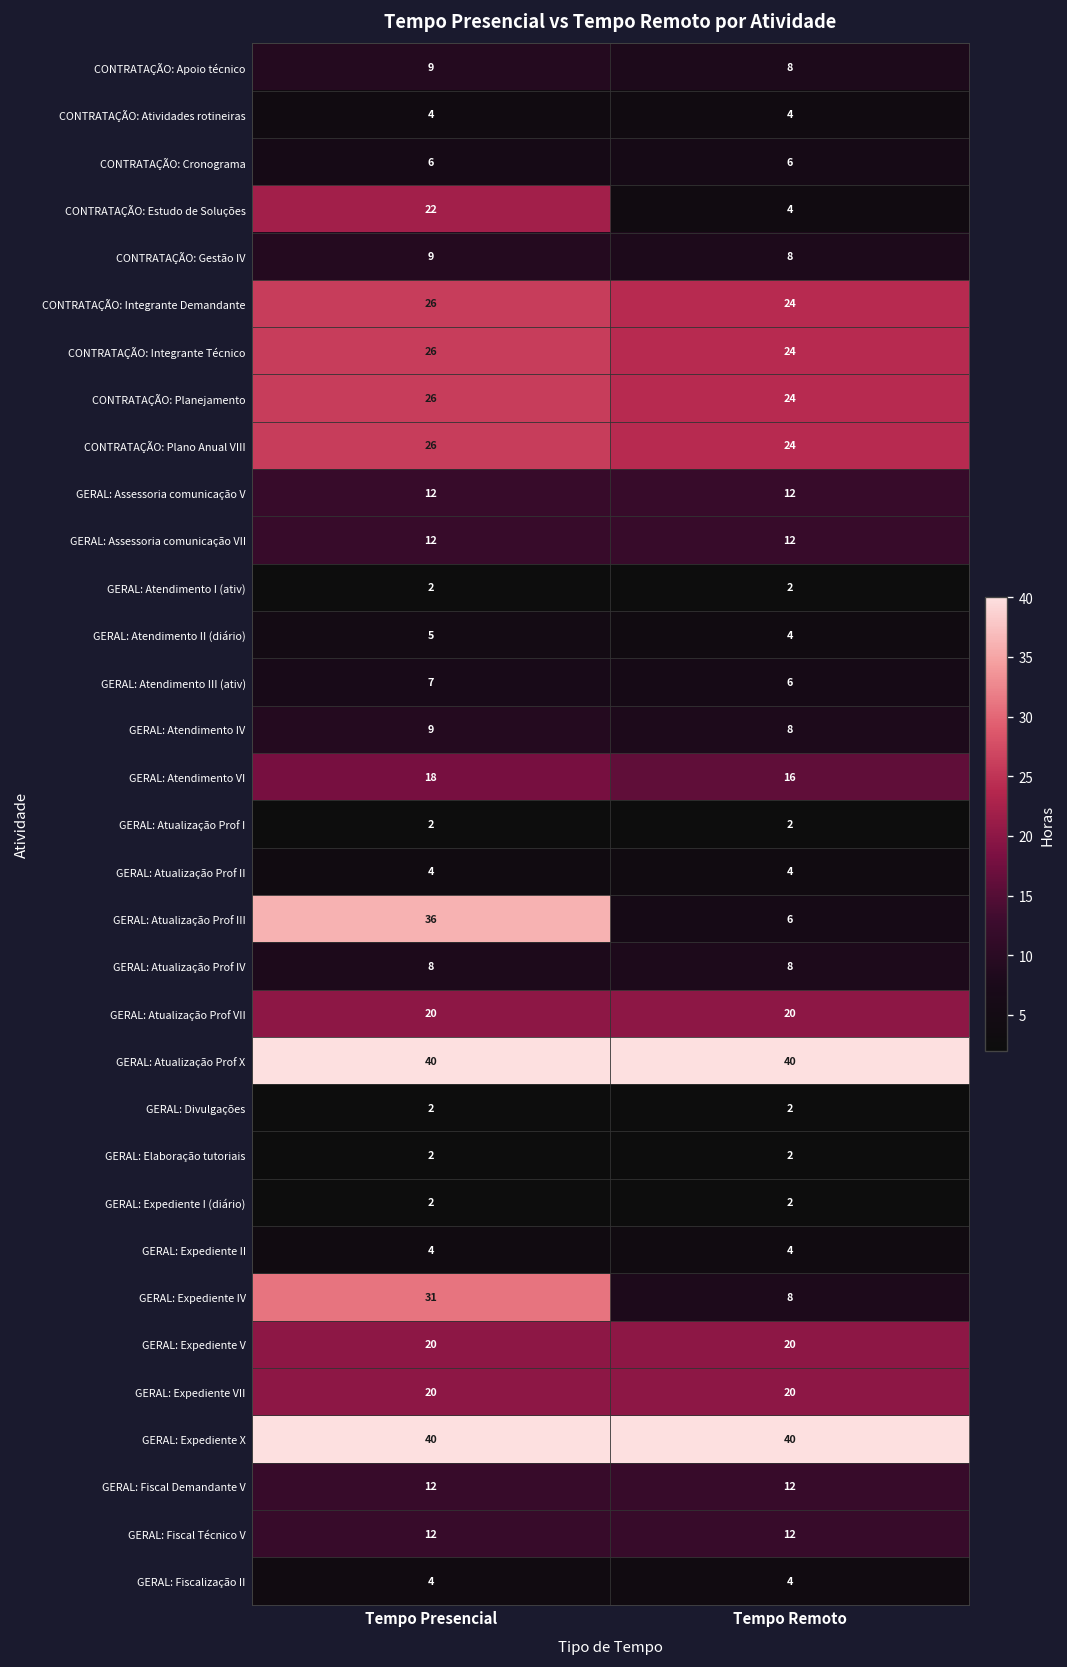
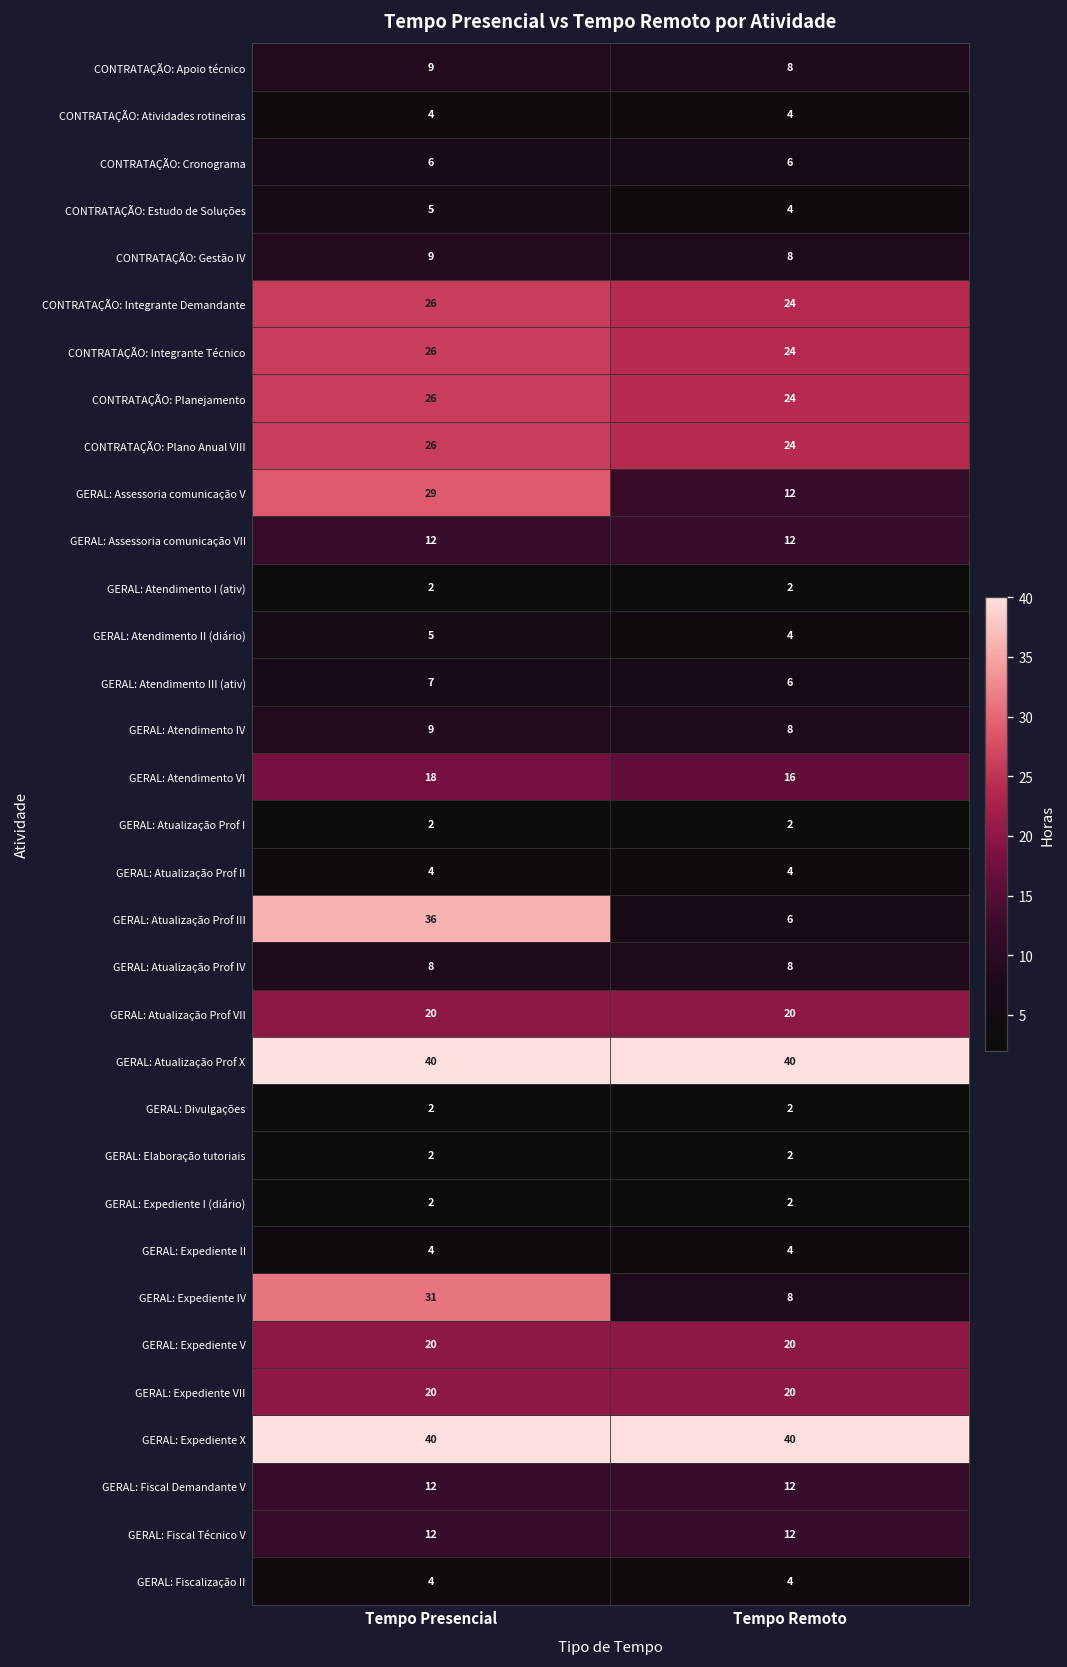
  {
    "CONTRATAÇÃO: Apoio técnico": {
      "Tempo Presencial": 9,
      "Tempo Remoto": 8
    },
    "CONTRATAÇÃO: Atividades rotineiras": {
      "Tempo Presencial": 4,
      "Tempo Remoto": 4
    },
    "CONTRATAÇÃO: Cronograma": {
      "Tempo Presencial": 6,
      "Tempo Remoto": 6
    },
    "CONTRATAÇÃO: Estudo de Soluções": {
-     "Tempo Presencial": 22,
+     "Tempo Presencial": 5,
      "Tempo Remoto": 4
    },
    "CONTRATAÇÃO: Gestão IV": {
      "Tempo Presencial": 9,
      "Tempo Remoto": 8
    },
    "CONTRATAÇÃO: Integrante Demandante": {
      "Tempo Presencial": 26,
      "Tempo Remoto": 24
    },
    "CONTRATAÇÃO: Integrante Técnico": {
      "Tempo Presencial": 26,
      "Tempo Remoto": 24
    },
    "CONTRATAÇÃO: Planejamento": {
      "Tempo Presencial": 26,
      "Tempo Remoto": 24
    },
    "CONTRATAÇÃO: Plano Anual VIII": {
      "Tempo Presencial": 26,
      "Tempo Remoto": 24
    },
    "GERAL: Assessoria comunicação V": {
-     "Tempo Presencial": 12,
+     "Tempo Presencial": 29,
      "Tempo Remoto": 12
    },
    "GERAL: Assessoria comunicação VII": {
      "Tempo Presencial": 12,
      "Tempo Remoto": 12
    },
    "GERAL: Atendimento I (ativ)": {
      "Tempo Presencial": 2,
      "Tempo Remoto": 2
    },
    "GERAL: Atendimento II (diário)": {
      "Tempo Presencial": 5,
      "Tempo Remoto": 4
    },
    "GERAL: Atendimento III (ativ)": {
      "Tempo Presencial": 7,
      "Tempo Remoto": 6
    },
    "GERAL: Atendimento IV": {
      "Tempo Presencial": 9,
      "Tempo Remoto": 8
    },
    "GERAL: Atendimento VI": {
      "Tempo Presencial": 18,
      "Tempo Remoto": 16
    },
    "GERAL: Atualização Prof I": {
      "Tempo Presencial": 2,
      "Tempo Remoto": 2
    },
    "GERAL: Atualização Prof II": {
      "Tempo Presencial": 4,
      "Tempo Remoto": 4
    },
    "GERAL: Atualização Prof III": {
      "Tempo Presencial": 36,
      "Tempo Remoto": 6
    },
    "GERAL: Atualização Prof IV": {
      "Tempo Presencial": 8,
      "Tempo Remoto": 8
    },
    "GERAL: Atualização Prof VII": {
      "Tempo Presencial": 20,
      "Tempo Remoto": 20
    },
    "GERAL: Atualização Prof X": {
      "Tempo Presencial": 40,
      "Tempo Remoto": 40
    },
    "GERAL: Divulgações": {
      "Tempo Presencial": 2,
      "Tempo Remoto": 2
    },
    "GERAL: Elaboração tutoriais": {
      "Tempo Presencial": 2,
      "Tempo Remoto": 2
    },
    "GERAL: Expediente I (diário)": {
      "Tempo Presencial": 2,
      "Tempo Remoto": 2
    },
    "GERAL: Expediente II": {
      "Tempo Presencial": 4,
      "Tempo Remoto": 4
    },
    "GERAL: Expediente IV": {
      "Tempo Presencial": 31,
      "Tempo Remoto": 8
    },
    "GERAL: Expediente V": {
      "Tempo Presencial": 20,
      "Tempo Remoto": 20
    },
    "GERAL: Expediente VII": {
      "Tempo Presencial": 20,
      "Tempo Remoto": 20
    },
    "GERAL: Expediente X": {
      "Tempo Presencial": 40,
      "Tempo Remoto": 40
    },
    "GERAL: Fiscal Demandante V": {
      "Tempo Presencial": 12,
      "Tempo Remoto": 12
    },
    "GERAL: Fiscal Técnico V": {
      "Tempo Presencial": 12,
      "Tempo Remoto": 12
    },
    "GERAL: Fiscalização II": {
      "Tempo Presencial": 4,
      "Tempo Remoto": 4
    }
  }
